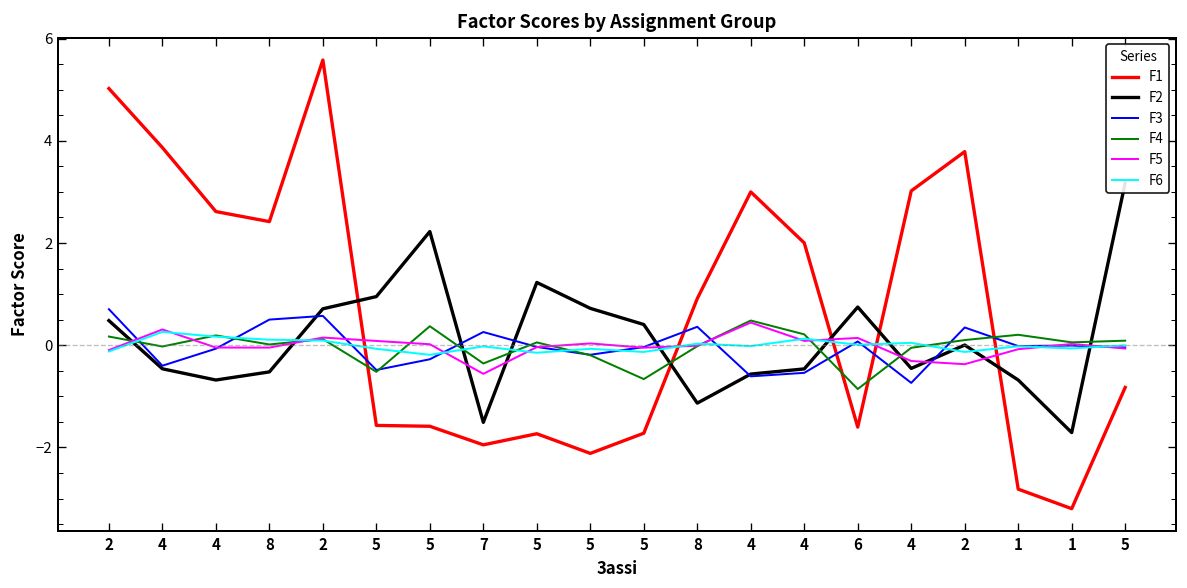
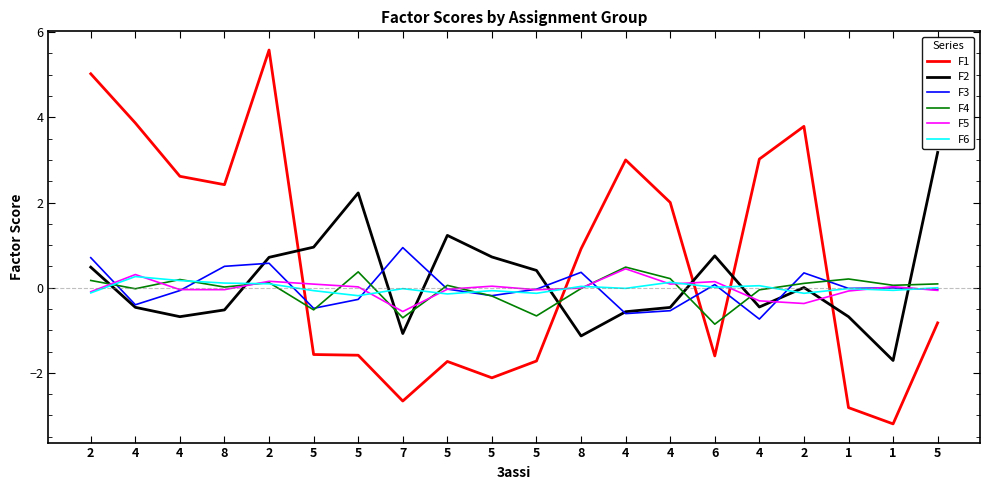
  {
    "F1": {
-     "7": -1.9,
+     "7": -2.7,
      "6": -1.6
    },
    "F2": {
-     "7": -1.5,
+     "7": -1.1,
      "6": 0.7
    },
    "F3": {
-     "7": 0.3,
+     "7": 0.9,
      "6": 0.1
    },
    "F4": {
-     "7": -0.4,
+     "7": -0.7,
      "6": -0.9
    },
    "F5": {
      "7": -0.6,
      "6": 0.1
    },
    "F6": {
      "7": 0.0,
      "6": 0.0
    }
  }
